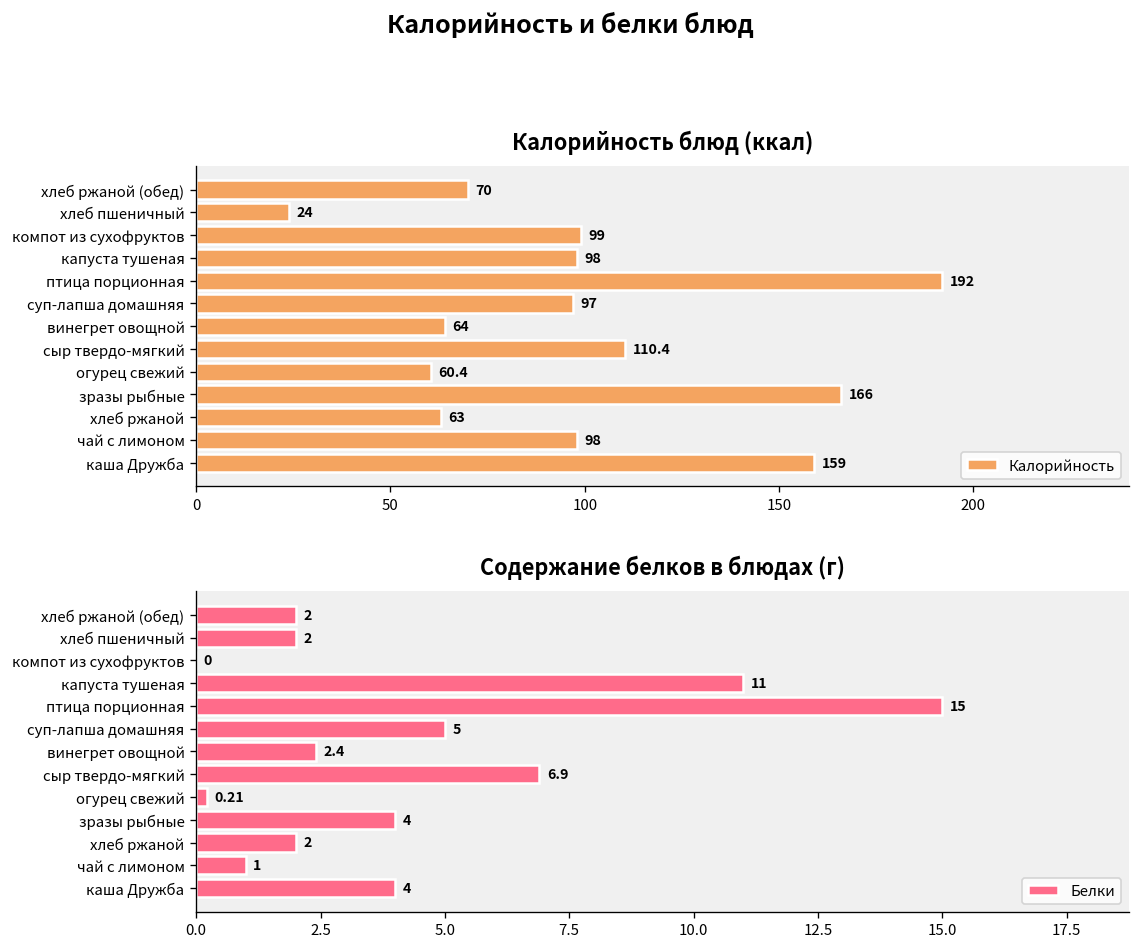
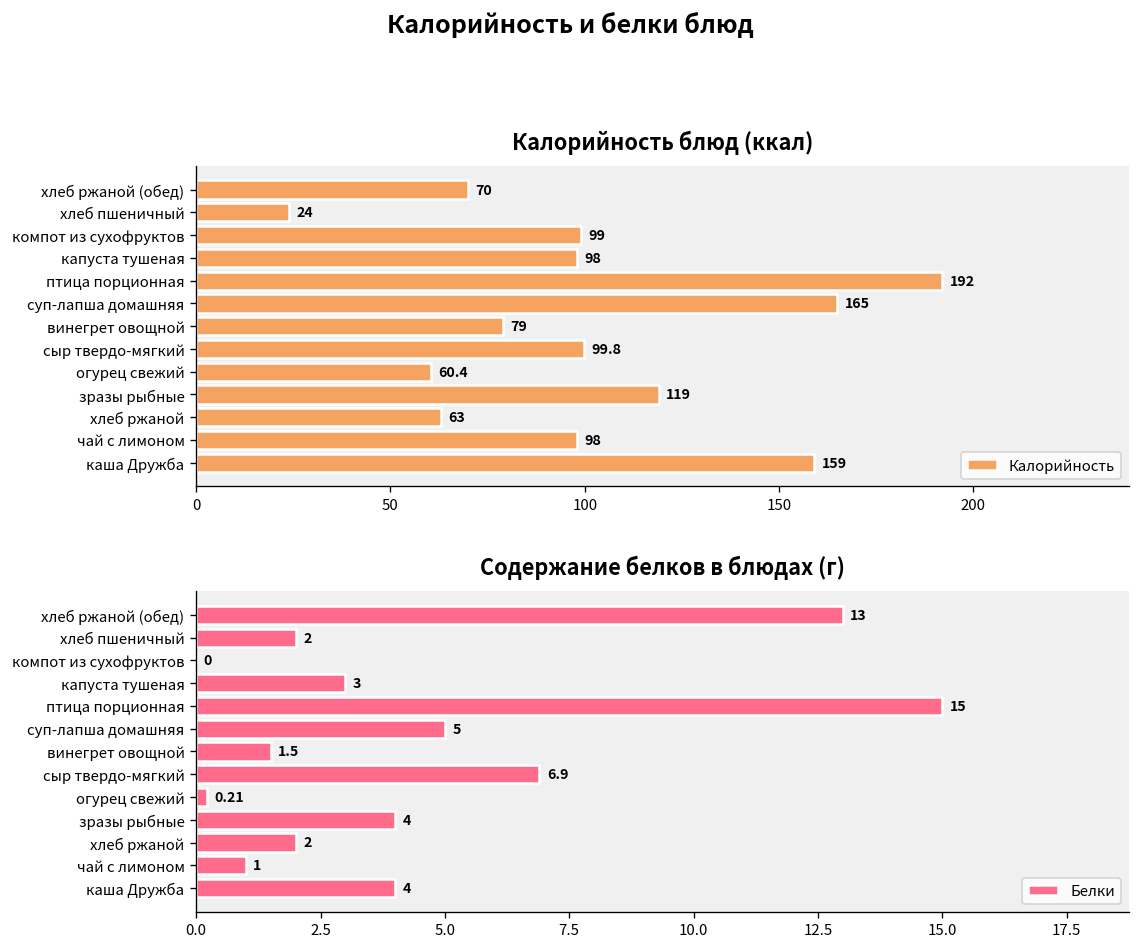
  {
    "Калорийность блюд (ккал)": {
      "хлеб ржаной (обед)": 70,
      "хлеб пшеничный": 24,
      "компот из сухофруктов": 99,
      "капуста тушеная": 98,
      "птица порционная": 192,
-     "суп-лапша домашняя": 97,
-     "винегрет овощной": 64,
-     "сыр твердо-мягкий": 110.4,
+     "суп-лапша домашняя": 165,
+     "винегрет овощной": 79,
+     "сыр твердо-мягкий": 99.8,
      "огурец свежий": 60.4,
-     "зразы рыбные": 166,
+     "зразы рыбные": 119,
      "хлеб ржаной": 63,
      "чай с лимоном": 98,
      "каша Дружба": 159
    },
    "Содержание белков в блюдах (г)": {
-     "хлеб ржаной (обед)": 2,
+     "хлеб ржаной (обед)": 13,
      "хлеб пшеничный": 2,
      "компот из сухофруктов": 0,
-     "капуста тушеная": 11,
+     "капуста тушеная": 3,
      "птица порционная": 15,
      "суп-лапша домашняя": 5,
-     "винегрет овощной": 2.4,
+     "винегрет овощной": 1.5,
      "сыр твердо-мягкий": 6.9,
      "огурец свежий": 0.21,
      "зразы рыбные": 4,
      "хлеб ржаной": 2,
      "чай с лимоном": 1,
      "каша Дружба": 4
    }
  }
